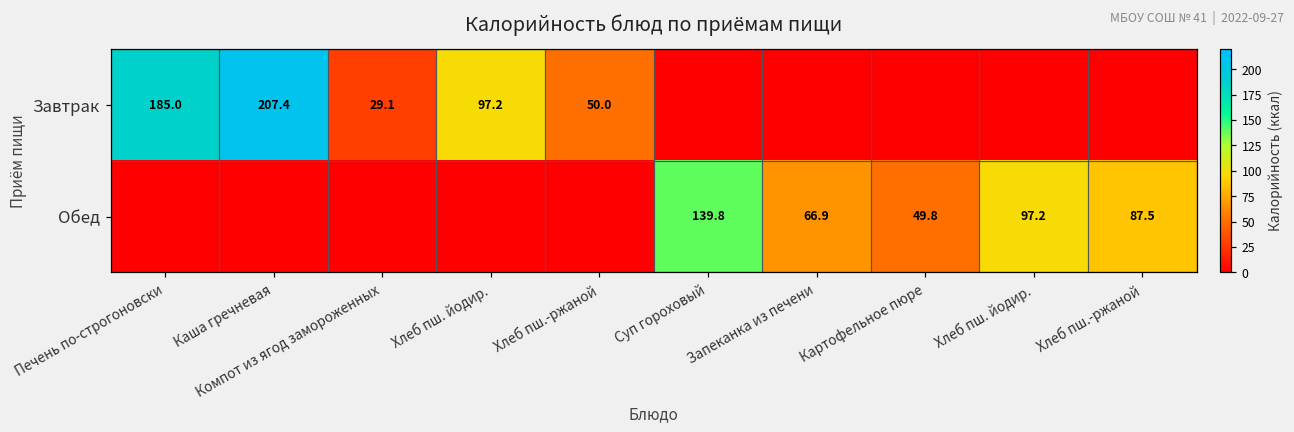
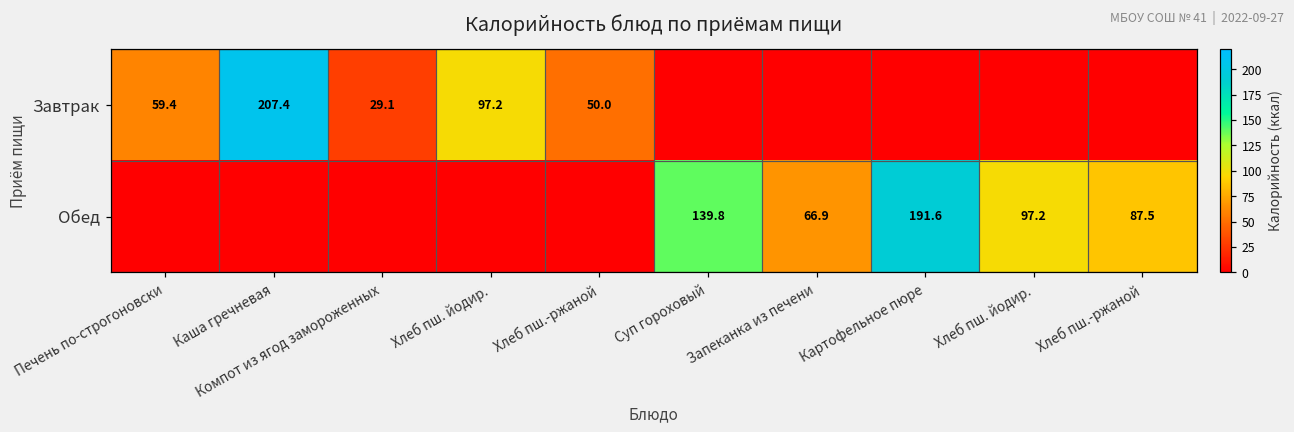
  {
    "Завтрак": {
-     "Печень по-строгоновски": 185.0,
+     "Печень по-строгоновски": 59.4,
      "Каша гречневая": 207.4,
      "Компот из ягод замороженных": 29.1
    },
    "Обед": {
      "Суп гороховый": 139.8,
      "Запеканка из печени": 66.9,
-     "Картофельное пюре": 49.8
+     "Картофельное пюре": 191.6
    }
  }
